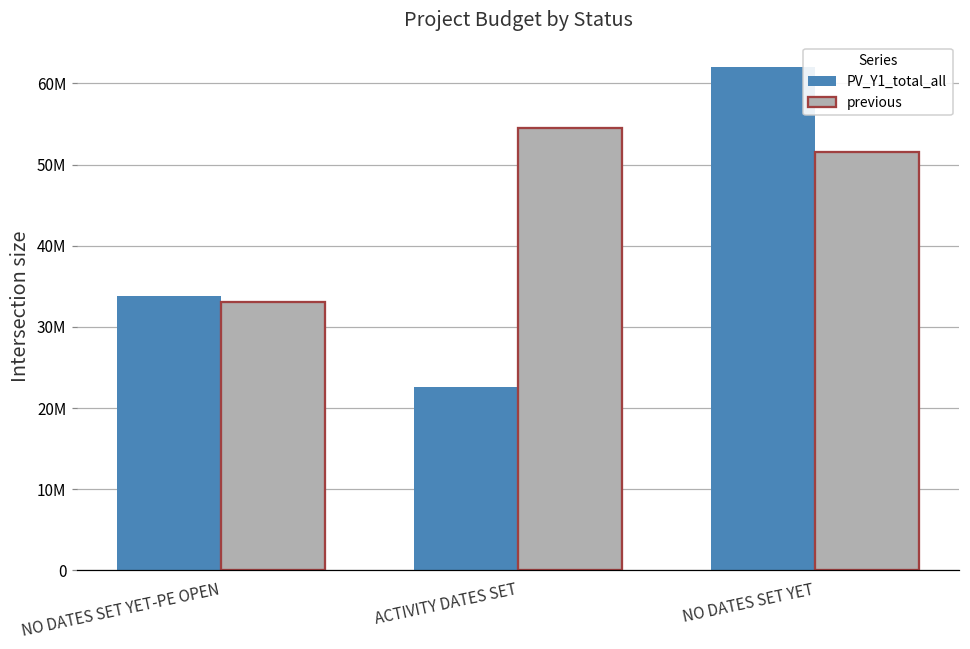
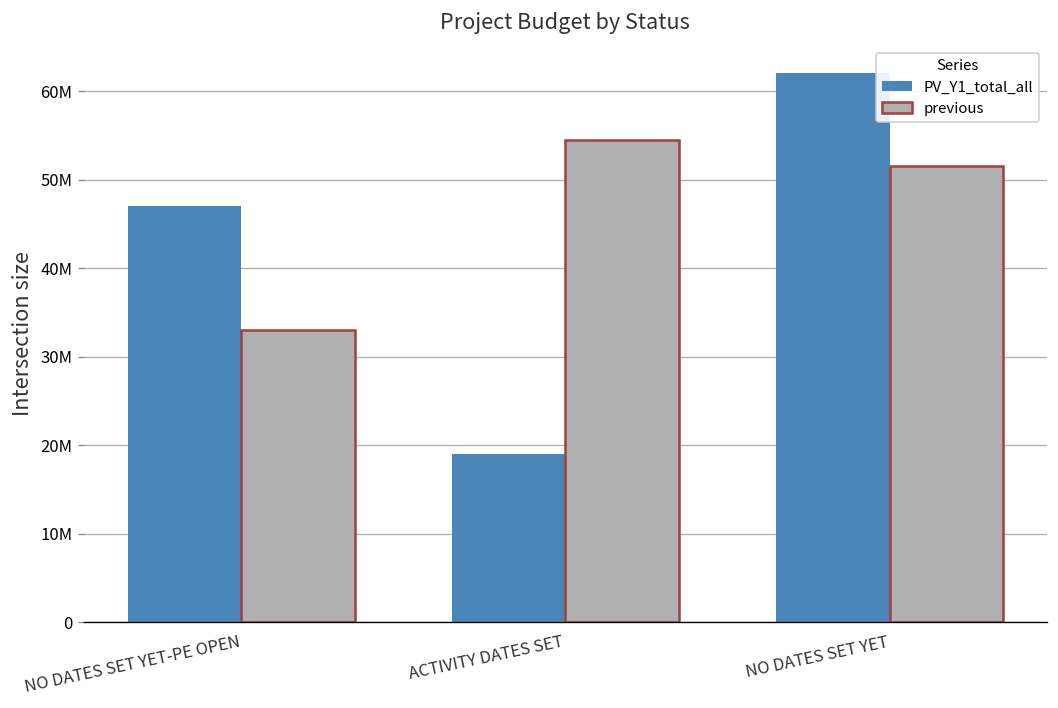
  {
    "PV_Y1_total_all": {
-     "NO DATES SET YET-PE OPEN": 34000000,
-     "ACTIVITY DATES SET": 23000000,
+     "NO DATES SET YET-PE OPEN": 47000000,
+     "ACTIVITY DATES SET": 19000000,
      "NO DATES SET YET": 62000000
    },
    "previous": {
      "NO DATES SET YET-PE OPEN": 33000000,
      "ACTIVITY DATES SET": 55000000,
      "NO DATES SET YET": 52000000
    }
  }
